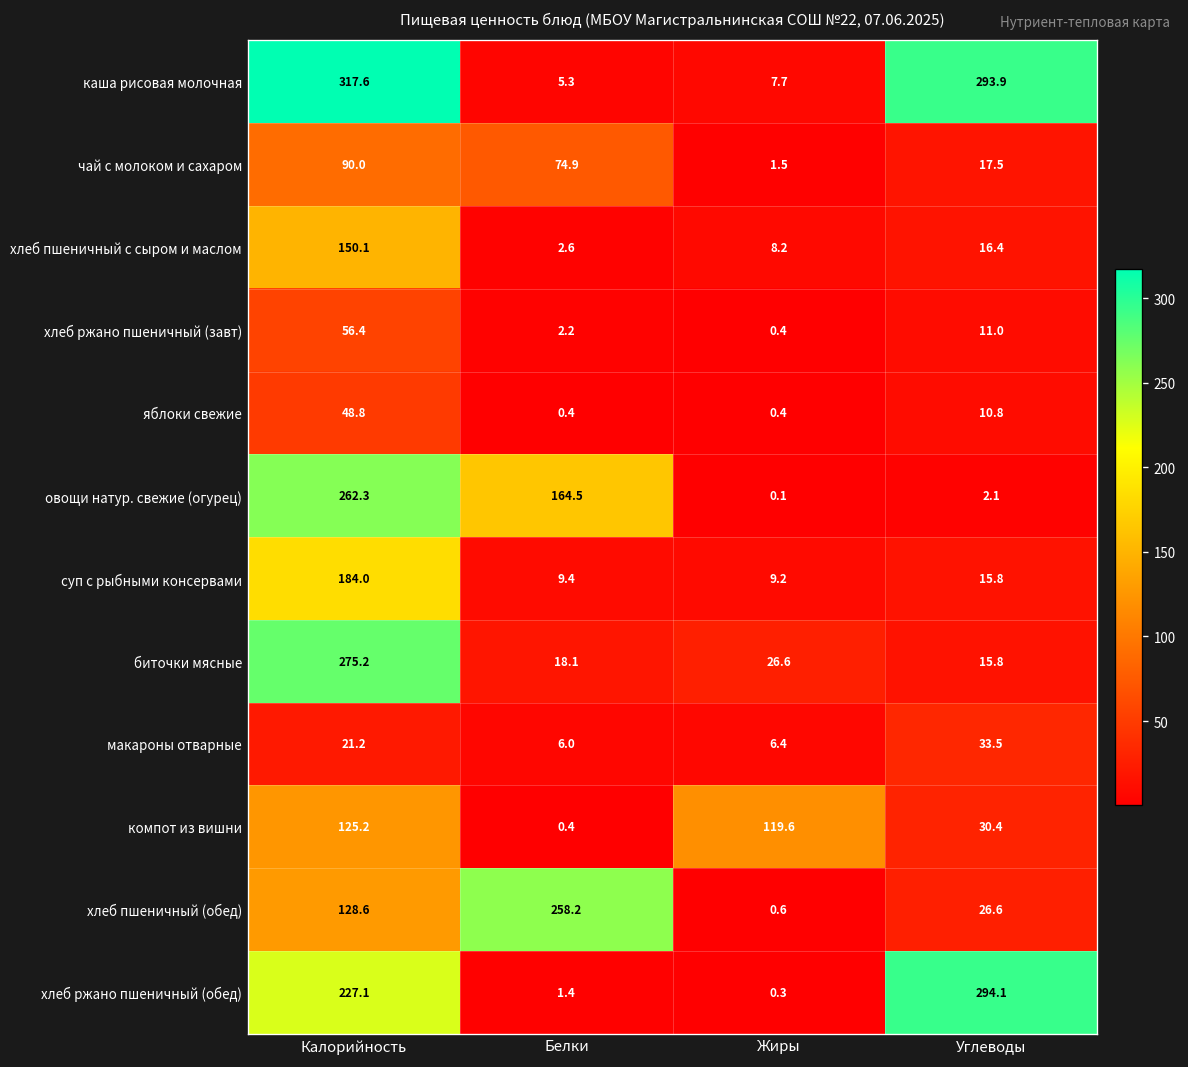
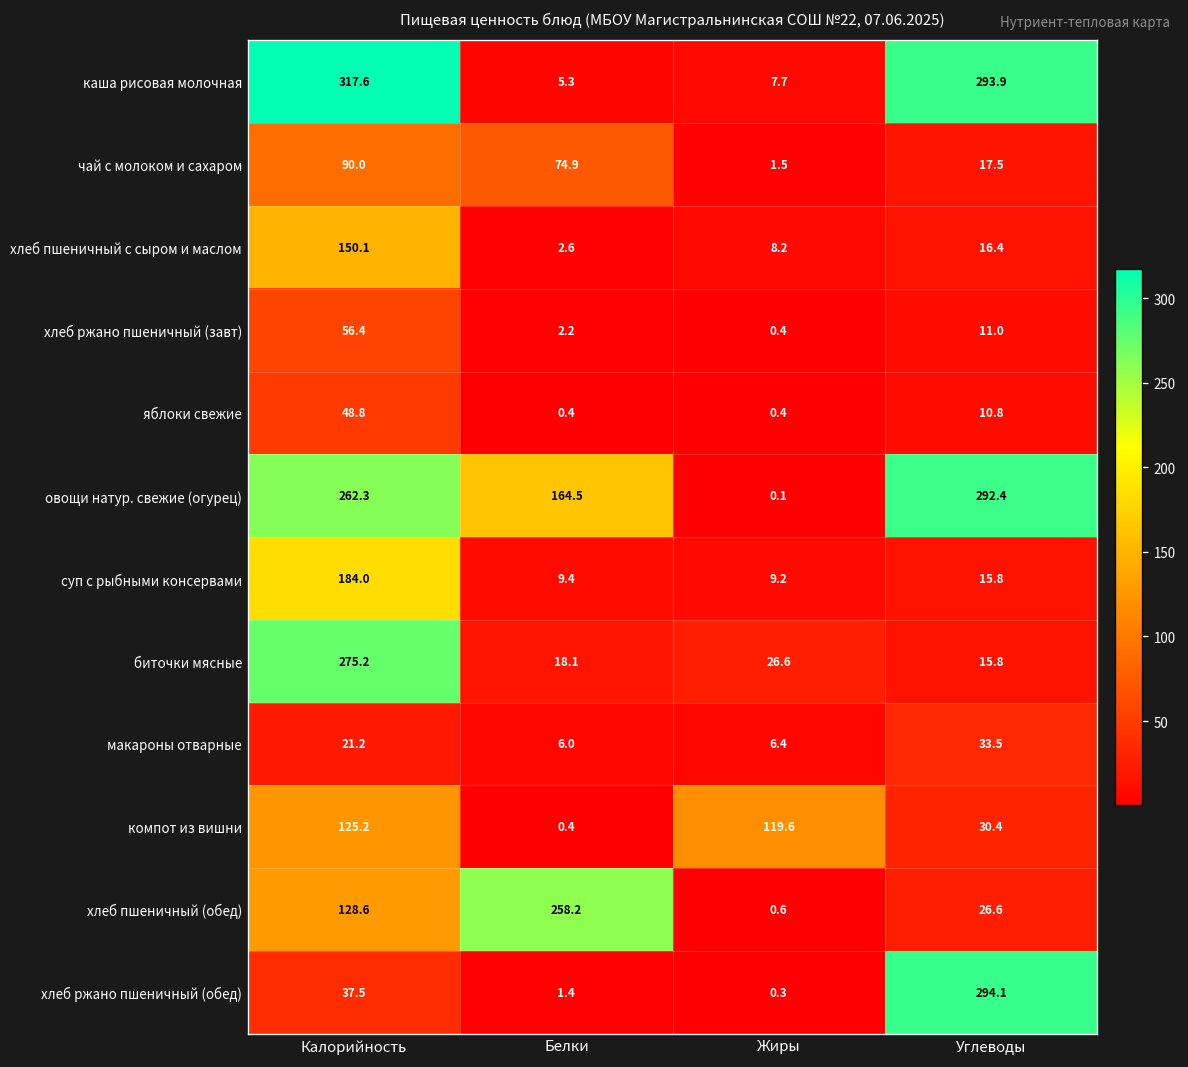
  {
    "каша рисовая молочная": {
      "Калорийность": 317.6,
      "Белки": 5.3,
      "Жиры": 7.7,
      "Углеводы": 293.9
    },
    "чай с молоком и сахаром": {
      "Калорийность": 90.0,
      "Белки": 74.9,
      "Жиры": 1.5,
      "Углеводы": 17.5
    },
    "хлеб пшеничный с сыром и маслом": {
      "Калорийность": 150.1,
      "Белки": 2.6,
      "Жиры": 8.2,
      "Углеводы": 16.4
    },
    "хлеб ржано пшеничный (завт)": {
      "Калорийность": 56.4,
      "Белки": 2.2,
      "Жиры": 0.4,
      "Углеводы": 11.0
    },
    "яблоки свежие": {
      "Калорийность": 48.8,
      "Белки": 0.4,
      "Жиры": 0.4,
      "Углеводы": 10.8
    },
    "овощи натур. свежие (огурец)": {
      "Калорийность": 262.3,
      "Белки": 164.5,
      "Жиры": 0.1,
-     "Углеводы": 2.1
+     "Углеводы": 292.4
    },
    "суп с рыбными консервами": {
      "Калорийность": 184.0,
      "Белки": 9.4,
      "Жиры": 9.2,
      "Углеводы": 15.8
    },
    "биточки мясные": {
      "Калорийность": 275.2,
      "Белки": 18.1,
      "Жиры": 26.6,
      "Углеводы": 15.8
    },
    "макароны отварные": {
      "Калорийность": 21.2,
      "Белки": 6.0,
      "Жиры": 6.4,
      "Углеводы": 33.5
    },
    "компот из вишни": {
      "Калорийность": 125.2,
      "Белки": 0.4,
      "Жиры": 119.6,
      "Углеводы": 30.4
    },
    "хлеб пшеничный (обед)": {
      "Калорийность": 128.6,
      "Белки": 258.2,
      "Жиры": 0.6,
      "Углеводы": 26.6
    },
    "хлеб ржано пшеничный (обед)": {
-     "Калорийность": 227.1,
+     "Калорийность": 37.5,
      "Белки": 1.4,
      "Жиры": 0.3,
      "Углеводы": 294.1
    }
  }
